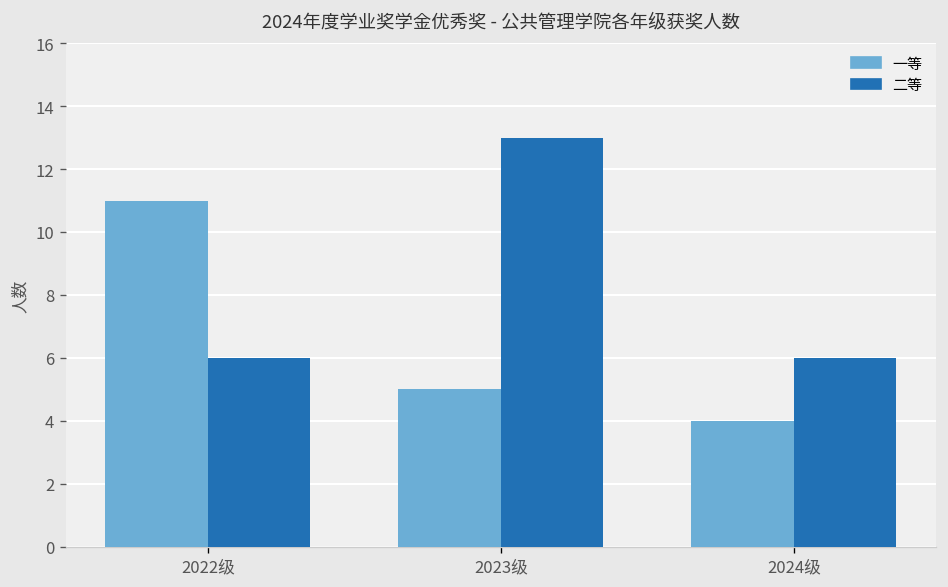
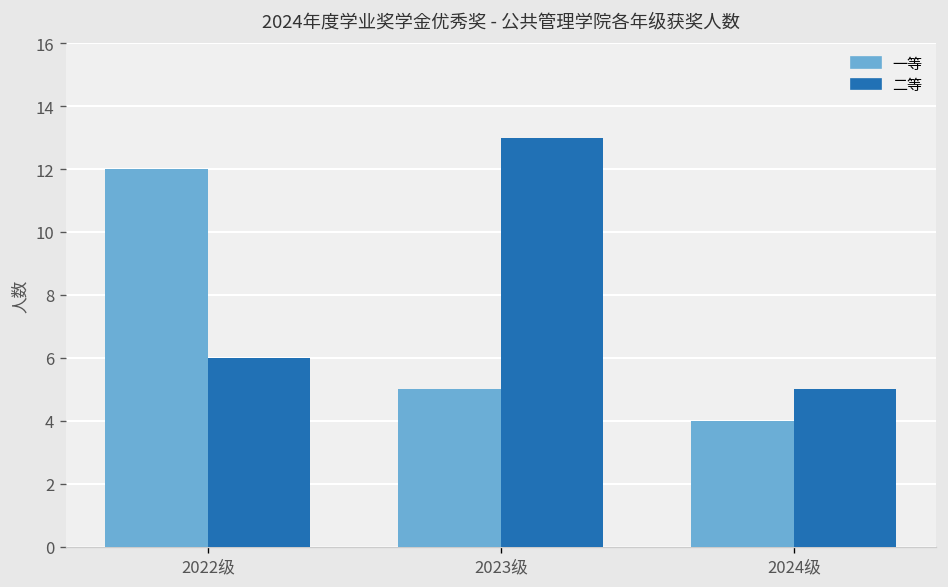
  {
    "一等": {
-     "2022级": 11,
+     "2022级": 12,
      "2023级": 5,
      "2024级": 4
    },
    "二等": {
      "2022级": 6,
      "2023级": 13,
-     "2024级": 6
+     "2024级": 5
    }
  }
